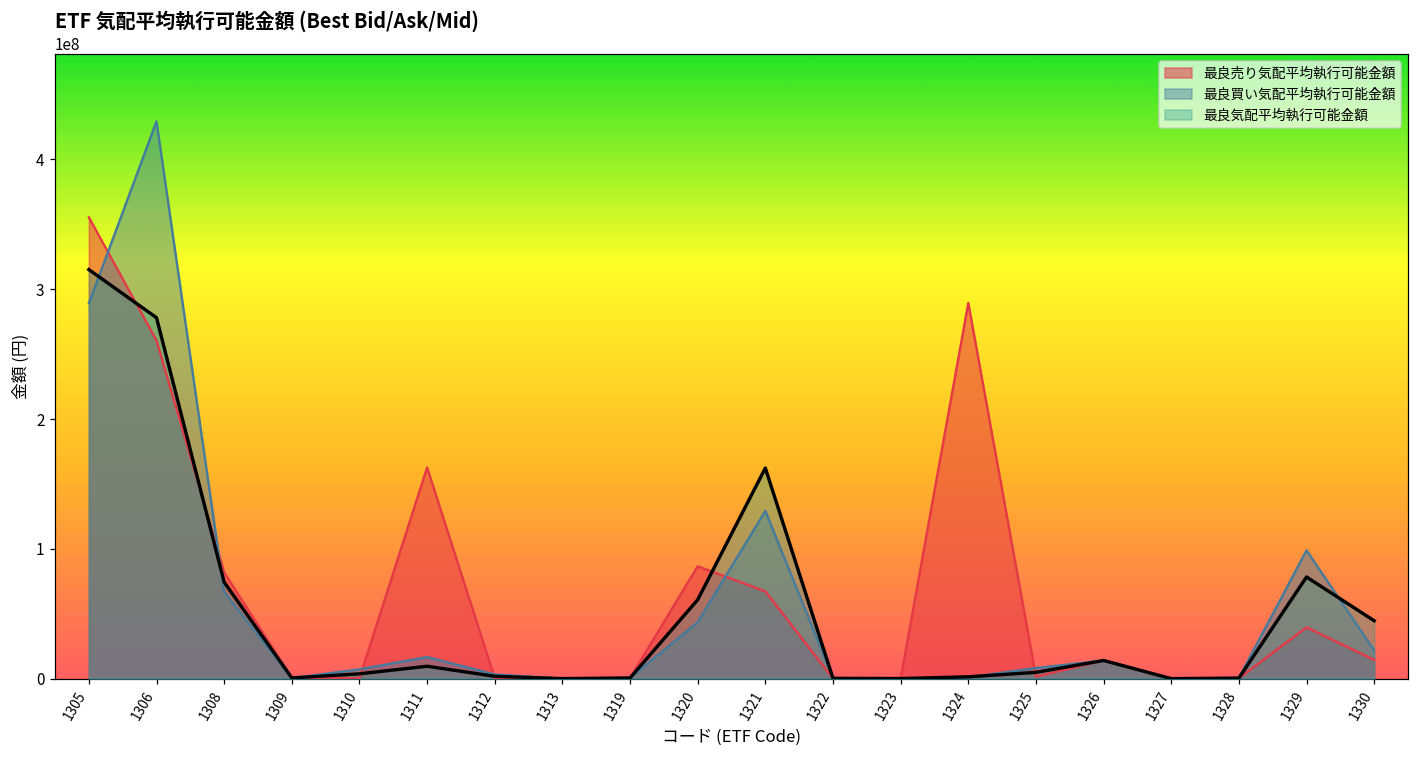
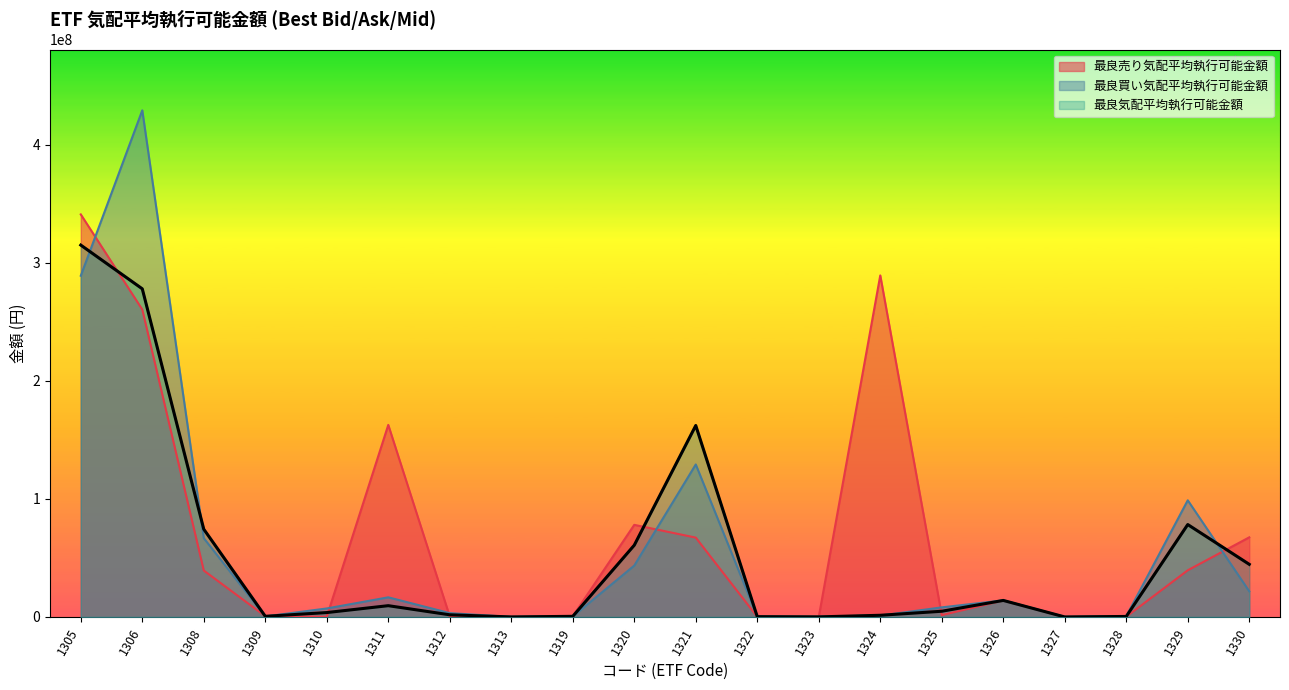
  {
    "最良売り気配平均執行可能金額": {
-     "1305": 355000000,
+     "1305": 341000000,
      "1306": 261000000,
-     "1308": 82000000,
+     "1308": 39000000,
      "1310": 0,
      "1311": 163000000,
-     "1320": 87000000,
+     "1320": 78000000,
      "1321": 67000000,
      "1324": 289000000,
      "1325": 2000000,
      "1329": 40000000,
-     "1330": 14000000
+     "1330": 67000000
    }
  }
